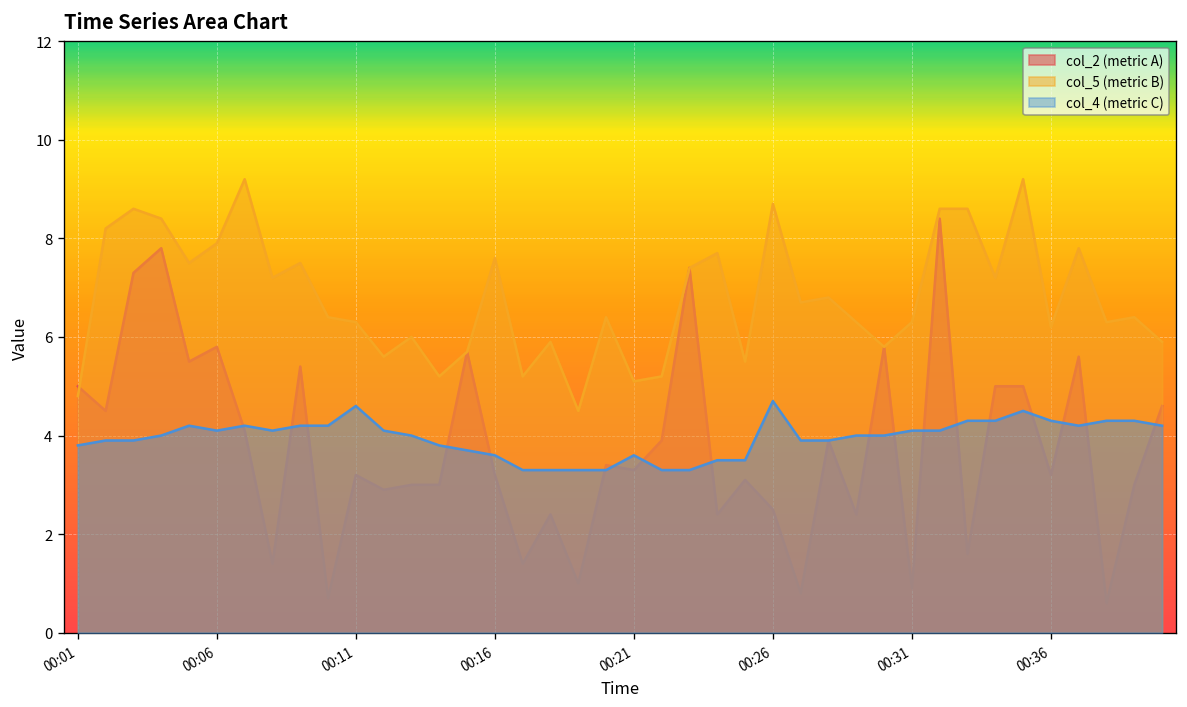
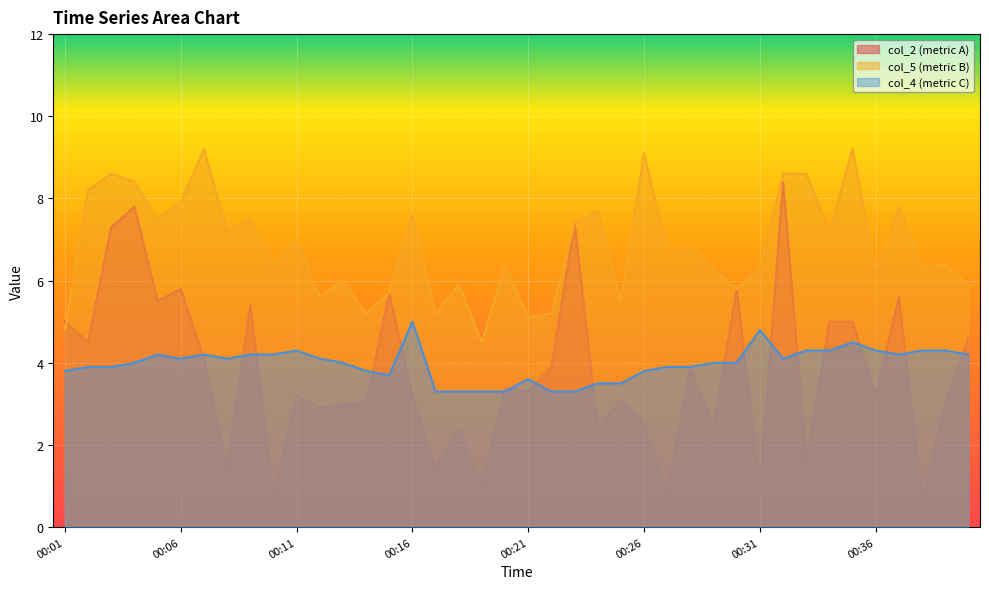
  {
    "col_2 (metric A)": {
      "00:01": 5.0,
      "00:06": 5.8,
      "00:11": 3.2,
      "00:16": 3.2,
      "00:21": 3.3,
      "00:26": 2.5,
      "00:31": 0.9,
      "00:36": 3.2
    },
    "col_5 (metric B)": {
      "00:01": 4.8,
      "00:06": 7.9,
-     "00:11": 6.3,
+     "00:11": 7.0,
      "00:16": 7.6,
      "00:21": 5.1,
-     "00:26": 8.7,
+     "00:26": 9.1,
      "00:31": 6.3,
      "00:36": 6.2
    },
    "col_4 (metric C)": {
      "00:01": 3.8,
      "00:06": 4.1,
-     "00:11": 4.6,
-     "00:16": 3.6,
+     "00:11": 4.3,
+     "00:16": 5.0,
      "00:21": 3.6,
-     "00:26": 4.7,
-     "00:31": 4.1,
+     "00:26": 3.8,
+     "00:31": 4.8,
      "00:36": 4.3
    }
  }
